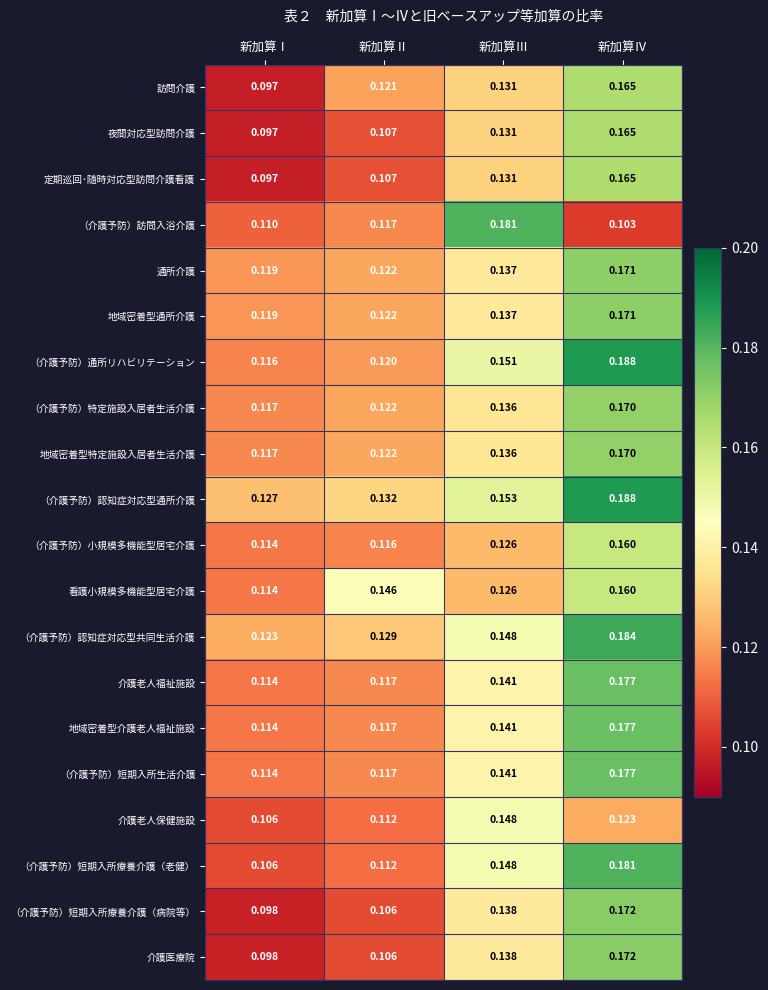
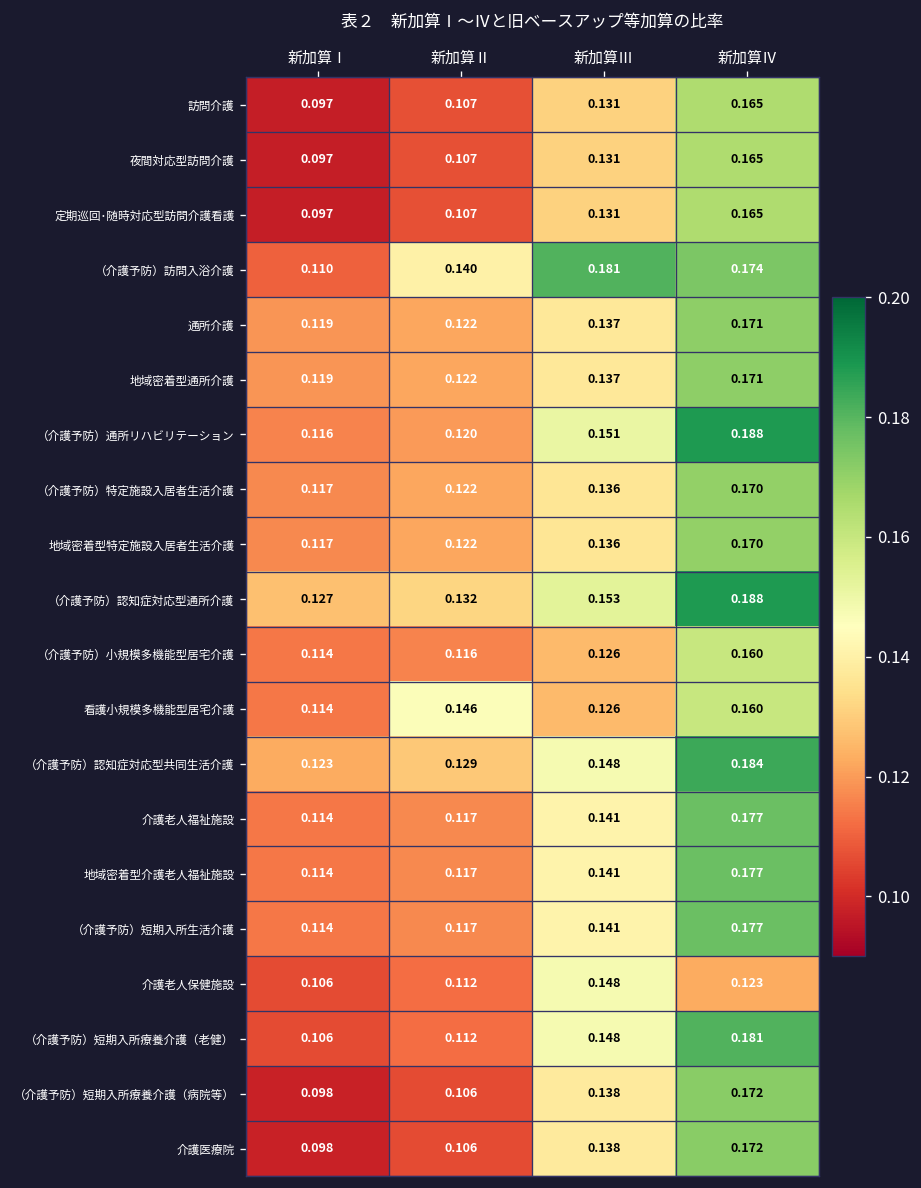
  {
    "訪問介護": {
      "新加算Ⅰ": 0.097,
-     "新加算Ⅱ": 0.121,
+     "新加算Ⅱ": 0.107,
      "新加算Ⅲ": 0.131,
      "新加算Ⅳ": 0.165
    },
    "夜間対応型訪問介護": {
      "新加算Ⅰ": 0.097,
      "新加算Ⅱ": 0.107,
      "新加算Ⅲ": 0.131,
      "新加算Ⅳ": 0.165
    },
    "定期巡回･随時対応型訪問介護看護": {
      "新加算Ⅰ": 0.097,
      "新加算Ⅱ": 0.107,
      "新加算Ⅲ": 0.131,
      "新加算Ⅳ": 0.165
    },
    "（介護予防）訪問入浴介護": {
      "新加算Ⅰ": 0.110,
-     "新加算Ⅱ": 0.117,
+     "新加算Ⅱ": 0.140,
      "新加算Ⅲ": 0.181,
-     "新加算Ⅳ": 0.103
+     "新加算Ⅳ": 0.174
    },
    "通所介護": {
      "新加算Ⅰ": 0.119,
      "新加算Ⅱ": 0.122,
      "新加算Ⅲ": 0.137,
      "新加算Ⅳ": 0.171
    },
    "地域密着型通所介護": {
      "新加算Ⅰ": 0.119,
      "新加算Ⅱ": 0.122,
      "新加算Ⅲ": 0.137,
      "新加算Ⅳ": 0.171
    },
    "（介護予防）通所リハビリテーション": {
      "新加算Ⅰ": 0.116,
      "新加算Ⅱ": 0.120,
      "新加算Ⅲ": 0.151,
      "新加算Ⅳ": 0.188
    },
    "（介護予防）特定施設入居者生活介護": {
      "新加算Ⅰ": 0.117,
      "新加算Ⅱ": 0.122,
      "新加算Ⅲ": 0.136,
      "新加算Ⅳ": 0.170
    },
    "地域密着型特定施設入居者生活介護": {
      "新加算Ⅰ": 0.117,
      "新加算Ⅱ": 0.122,
      "新加算Ⅲ": 0.136,
      "新加算Ⅳ": 0.170
    },
    "（介護予防）認知症対応型通所介護": {
      "新加算Ⅰ": 0.127,
      "新加算Ⅱ": 0.132,
      "新加算Ⅲ": 0.153,
      "新加算Ⅳ": 0.188
    },
    "（介護予防）小規模多機能型居宅介護": {
      "新加算Ⅰ": 0.114,
      "新加算Ⅱ": 0.116,
      "新加算Ⅲ": 0.126,
      "新加算Ⅳ": 0.160
    },
    "看護小規模多機能型居宅介護": {
      "新加算Ⅰ": 0.114,
      "新加算Ⅱ": 0.146,
      "新加算Ⅲ": 0.126,
      "新加算Ⅳ": 0.160
    },
    "（介護予防）認知症対応型共同生活介護": {
      "新加算Ⅰ": 0.123,
      "新加算Ⅱ": 0.129,
      "新加算Ⅲ": 0.148,
      "新加算Ⅳ": 0.184
    },
    "介護老人福祉施設": {
      "新加算Ⅰ": 0.114,
      "新加算Ⅱ": 0.117,
      "新加算Ⅲ": 0.141,
      "新加算Ⅳ": 0.177
    },
    "地域密着型介護老人福祉施設": {
      "新加算Ⅰ": 0.114,
      "新加算Ⅱ": 0.117,
      "新加算Ⅲ": 0.141,
      "新加算Ⅳ": 0.177
    },
    "（介護予防）短期入所生活介護": {
      "新加算Ⅰ": 0.114,
      "新加算Ⅱ": 0.117,
      "新加算Ⅲ": 0.141,
      "新加算Ⅳ": 0.177
    },
    "介護老人保健施設": {
      "新加算Ⅰ": 0.106,
      "新加算Ⅱ": 0.112,
      "新加算Ⅲ": 0.148,
      "新加算Ⅳ": 0.123
    },
    "（介護予防）短期入所療養介護（老健）": {
      "新加算Ⅰ": 0.106,
      "新加算Ⅱ": 0.112,
      "新加算Ⅲ": 0.148,
      "新加算Ⅳ": 0.181
    },
    "（介護予防）短期入所療養介護（病院等）": {
      "新加算Ⅰ": 0.098,
      "新加算Ⅱ": 0.106,
      "新加算Ⅲ": 0.138,
      "新加算Ⅳ": 0.172
    },
    "介護医療院": {
      "新加算Ⅰ": 0.098,
      "新加算Ⅱ": 0.106,
      "新加算Ⅲ": 0.138,
      "新加算Ⅳ": 0.172
    }
  }
